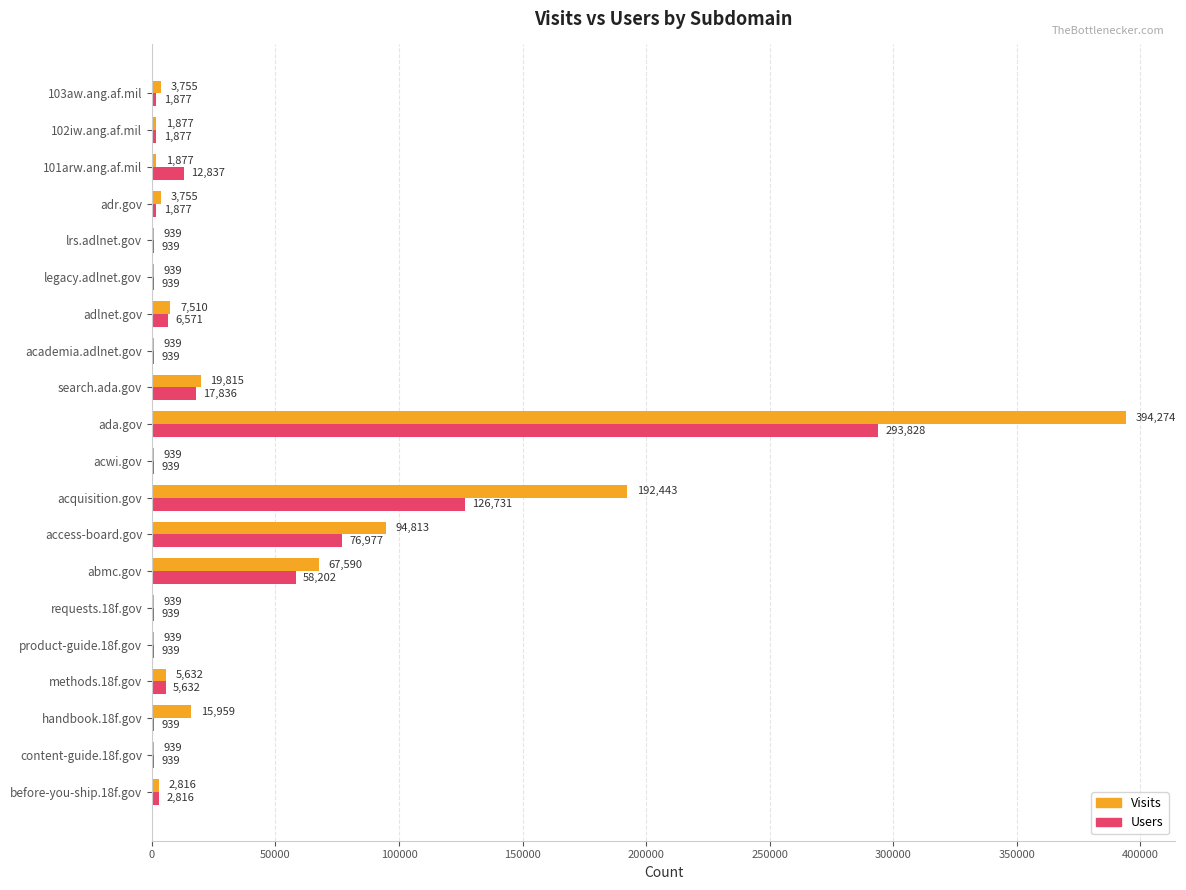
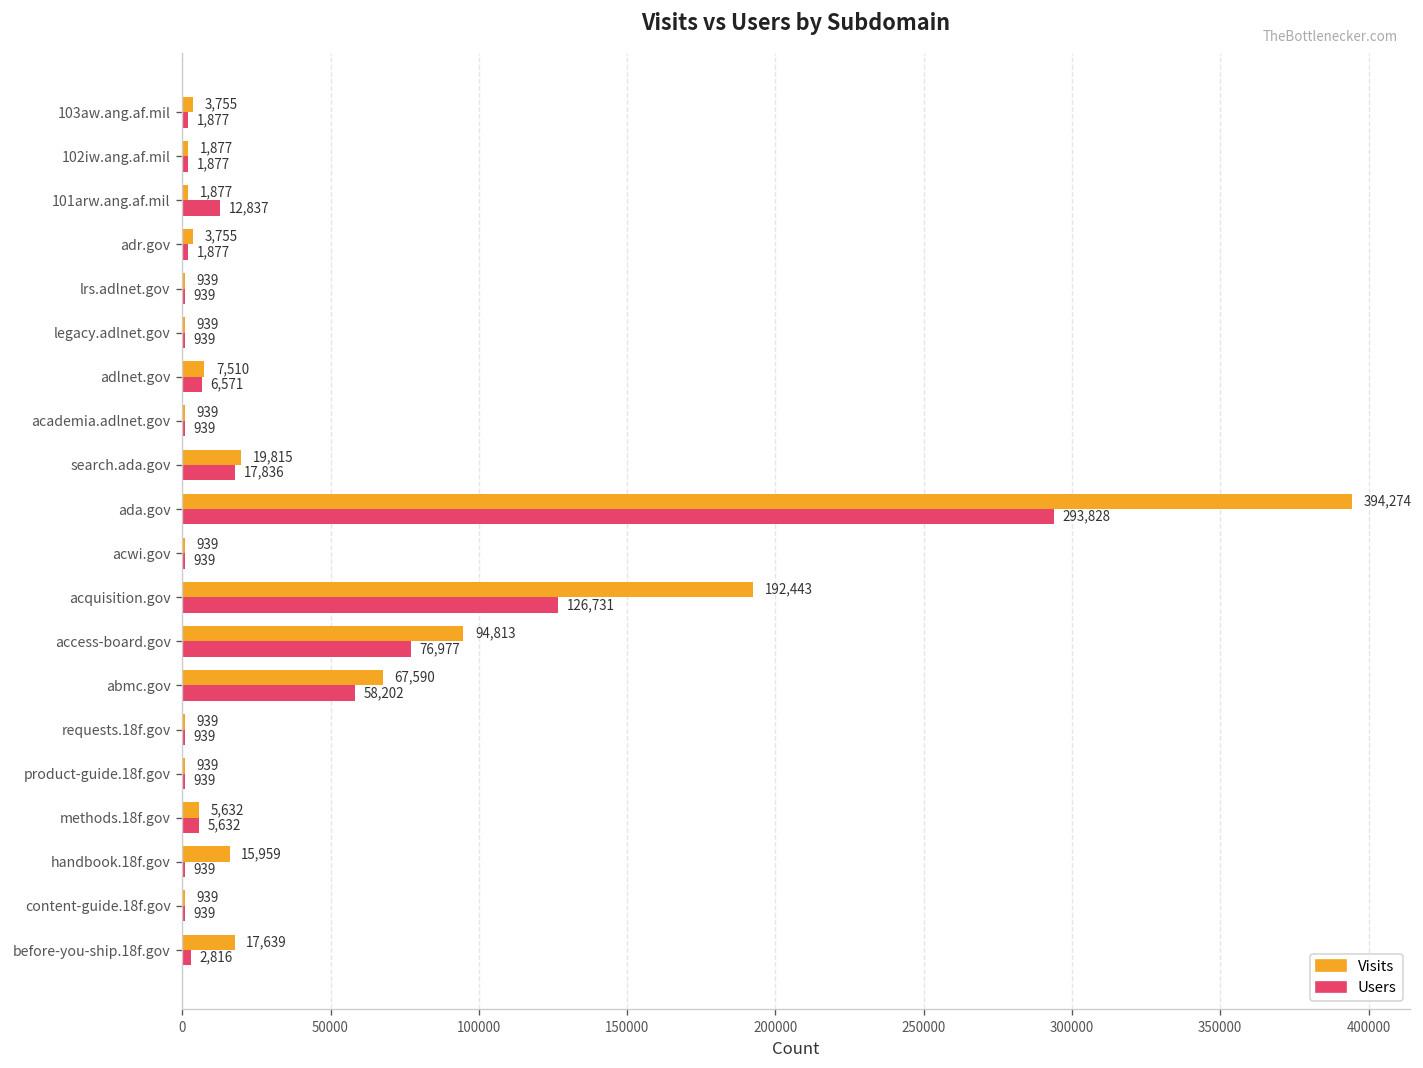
  {
    "Visits": {
      "103aw.ang.af.mil": "3,755",
      "102iw.ang.af.mil": "1,877",
      "101arw.ang.af.mil": "1,877",
      "adr.gov": "3,755",
      "lrs.adlnet.gov": "939",
      "legacy.adlnet.gov": "939",
      "adlnet.gov": "7,510",
      "academia.adlnet.gov": "939",
      "search.ada.gov": "19,815",
      "ada.gov": "394,274",
      "acwi.gov": "939",
      "acquisition.gov": "192,443",
      "access-board.gov": "94,813",
      "abmc.gov": "67,590",
      "requests.18f.gov": "939",
      "product-guide.18f.gov": "939",
      "methods.18f.gov": "5,632",
      "handbook.18f.gov": "15,959",
      "content-guide.18f.gov": "939",
-     "before-you-ship.18f.gov": "2,816"
+     "before-you-ship.18f.gov": "17,639"
    },
    "Users": {
      "103aw.ang.af.mil": "1,877",
      "102iw.ang.af.mil": "1,877",
      "101arw.ang.af.mil": "12,837",
      "adr.gov": "1,877",
      "lrs.adlnet.gov": "939",
      "legacy.adlnet.gov": "939",
      "adlnet.gov": "6,571",
      "academia.adlnet.gov": "939",
      "search.ada.gov": "17,836",
      "ada.gov": "293,828",
      "acwi.gov": "939",
      "acquisition.gov": "126,731",
      "access-board.gov": "76,977",
      "abmc.gov": "58,202",
      "requests.18f.gov": "939",
      "product-guide.18f.gov": "939",
      "methods.18f.gov": "5,632",
      "handbook.18f.gov": "939",
      "content-guide.18f.gov": "939",
      "before-you-ship.18f.gov": "2,816"
    }
  }
